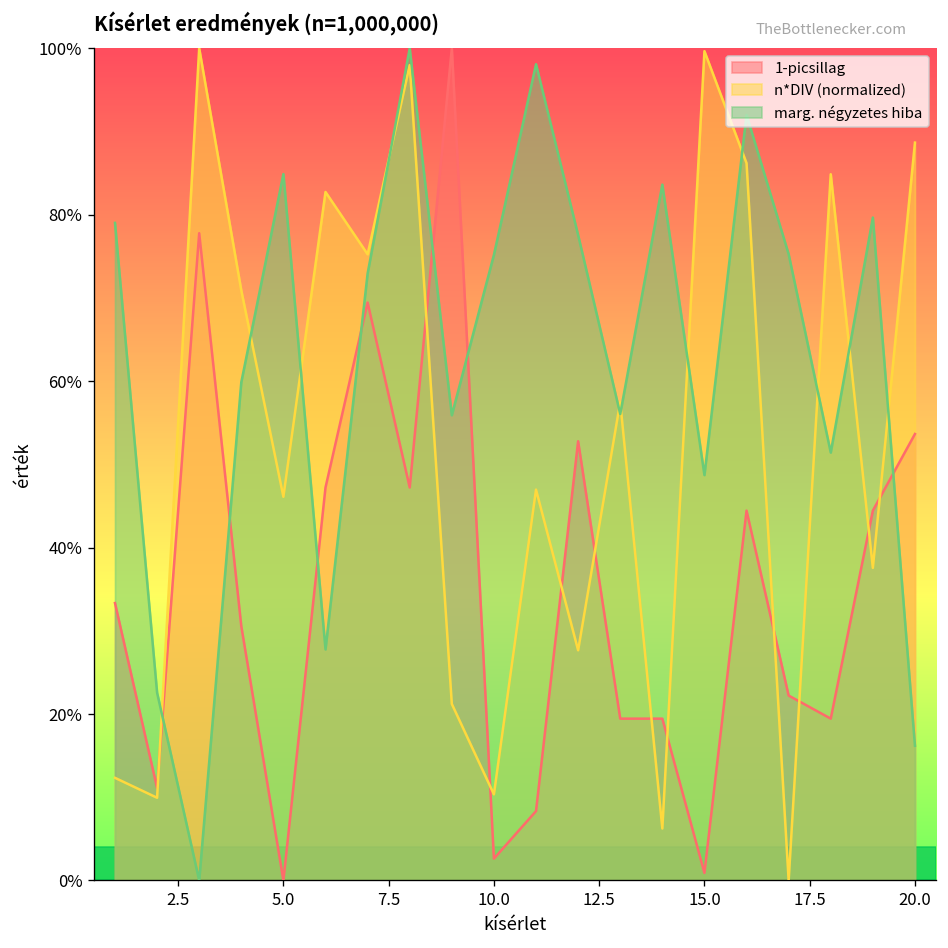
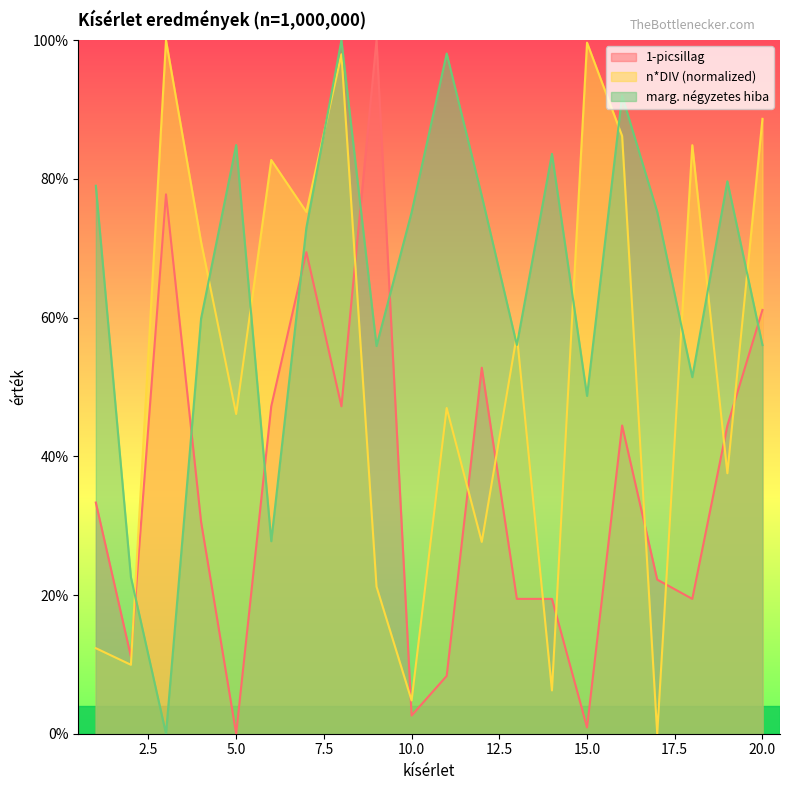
  {
    "1-picsillag": {
-     "20.0": "54%"
+     "20.0": "61%"
    },
    "n*DIV (normalized)": {
      "5.0": "46%",
-     "10.0": "10%",
+     "10.0": "5%",
      "15.0": "100%",
      "20.0": "89%"
    },
    "marg. négyzetes hiba": {
      "5.0": "85%",
      "10.0": "75%",
      "15.0": "49%",
-     "20.0": "16%"
+     "20.0": "56%"
    }
  }
